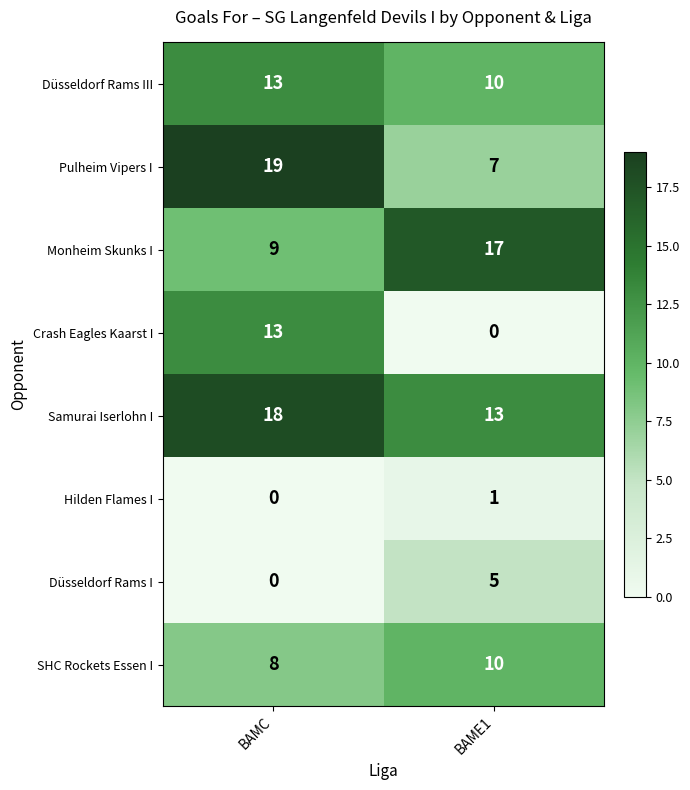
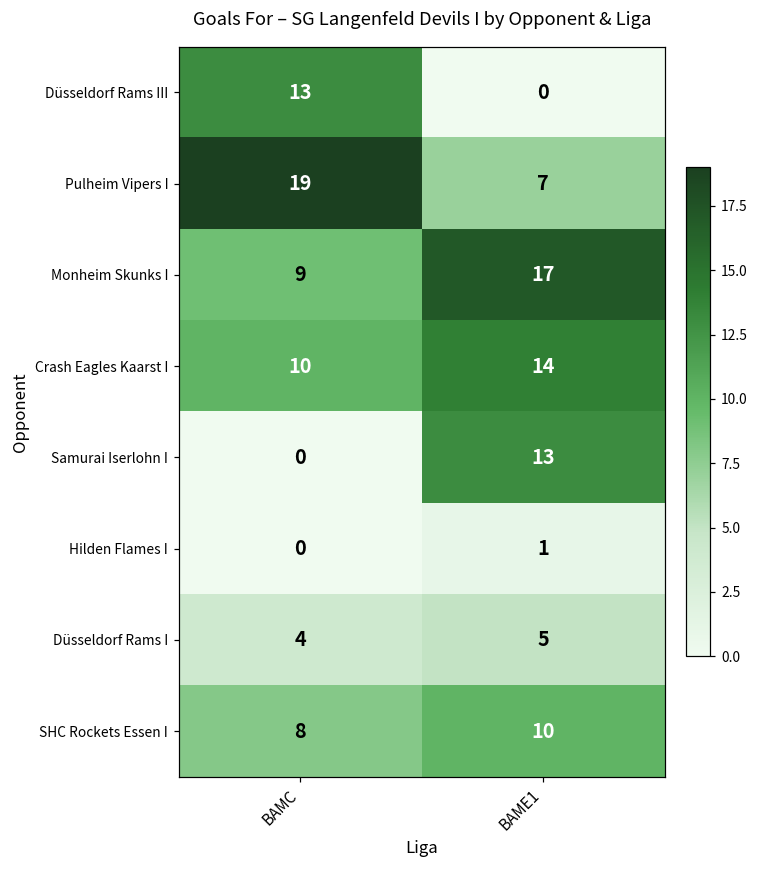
  {
    "Düsseldorf Rams III": {
      "BAMC": 13,
-     "BAME1": 10
+     "BAME1": 0
    },
    "Pulheim Vipers I": {
      "BAMC": 19,
      "BAME1": 7
    },
    "Monheim Skunks I": {
      "BAMC": 9,
      "BAME1": 17
    },
    "Crash Eagles Kaarst I": {
-     "BAMC": 13,
-     "BAME1": 0
+     "BAMC": 10,
+     "BAME1": 14
    },
    "Samurai Iserlohn I": {
-     "BAMC": 18,
+     "BAMC": 0,
      "BAME1": 13
    },
    "Hilden Flames I": {
      "BAMC": 0,
      "BAME1": 1
    },
    "Düsseldorf Rams I": {
-     "BAMC": 0,
+     "BAMC": 4,
      "BAME1": 5
    },
    "SHC Rockets Essen I": {
      "BAMC": 8,
      "BAME1": 10
    }
  }
